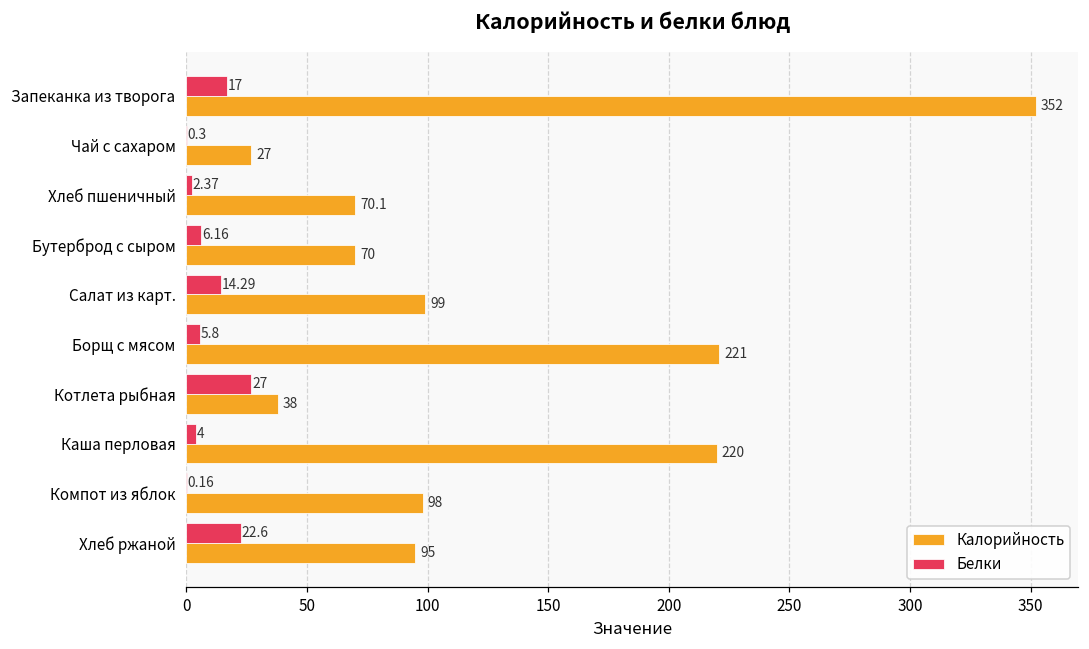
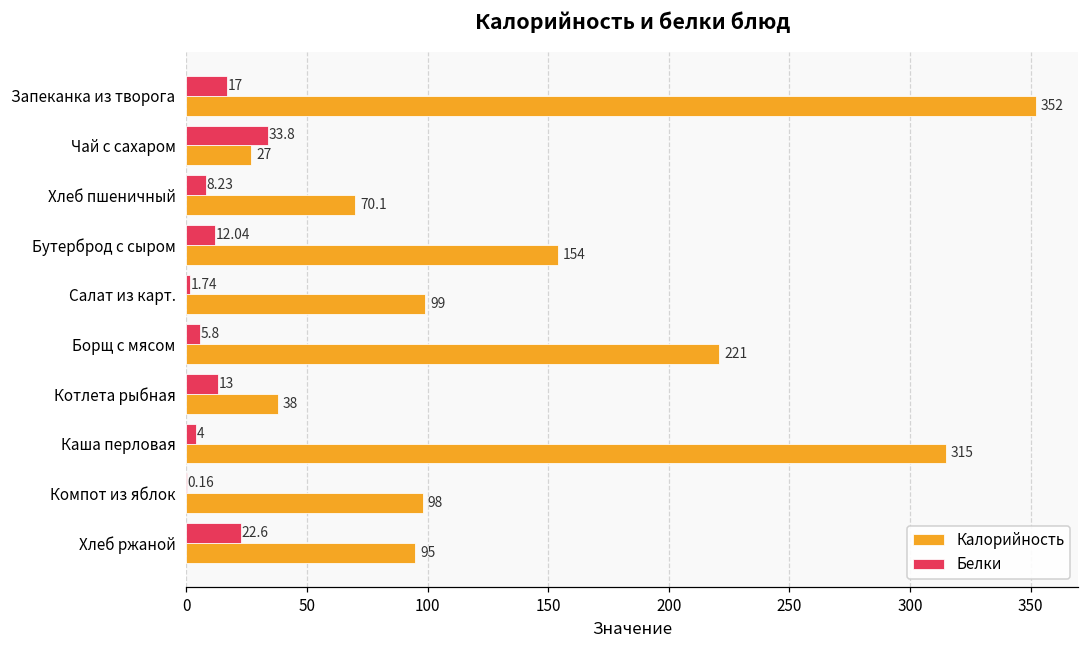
  {
    "Калорийность": {
      "Запеканка из творога": 352,
      "Чай с сахаром": 27,
      "Хлеб пшеничный": 70.1,
-     "Бутерброд с сыром": 70,
+     "Бутерброд с сыром": 154,
      "Салат из карт.": 99,
      "Борщ с мясом": 221,
      "Котлета рыбная": 38,
-     "Каша перловая": 220,
+     "Каша перловая": 315,
      "Компот из яблок": 98,
      "Хлеб ржаной": 95
    },
    "Белки": {
      "Запеканка из творога": 17,
-     "Чай с сахаром": 0.3,
-     "Хлеб пшеничный": 2.37,
-     "Бутерброд с сыром": 6.16,
-     "Салат из карт.": 14.29,
+     "Чай с сахаром": 33.8,
+     "Хлеб пшеничный": 8.23,
+     "Бутерброд с сыром": 12.04,
+     "Салат из карт.": 1.74,
      "Борщ с мясом": 5.8,
-     "Котлета рыбная": 27,
+     "Котлета рыбная": 13,
      "Каша перловая": 4,
      "Компот из яблок": 0.16,
      "Хлеб ржаной": 22.6
    }
  }
